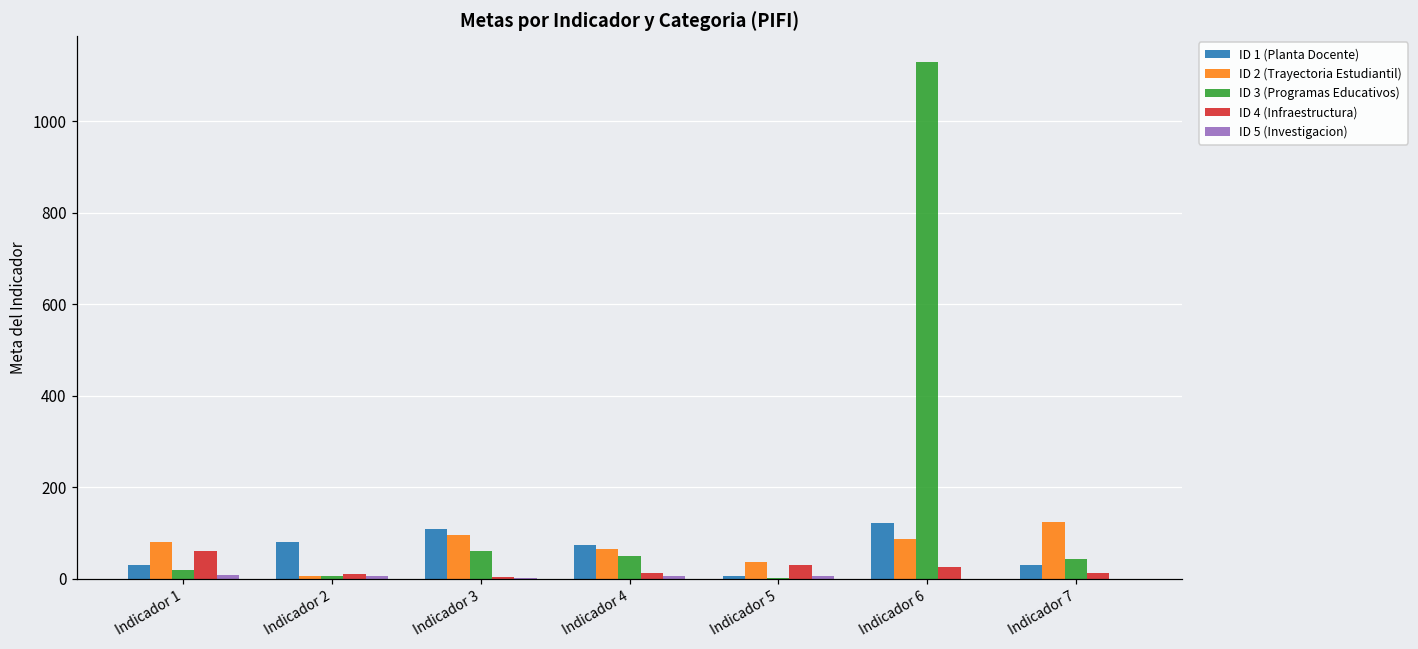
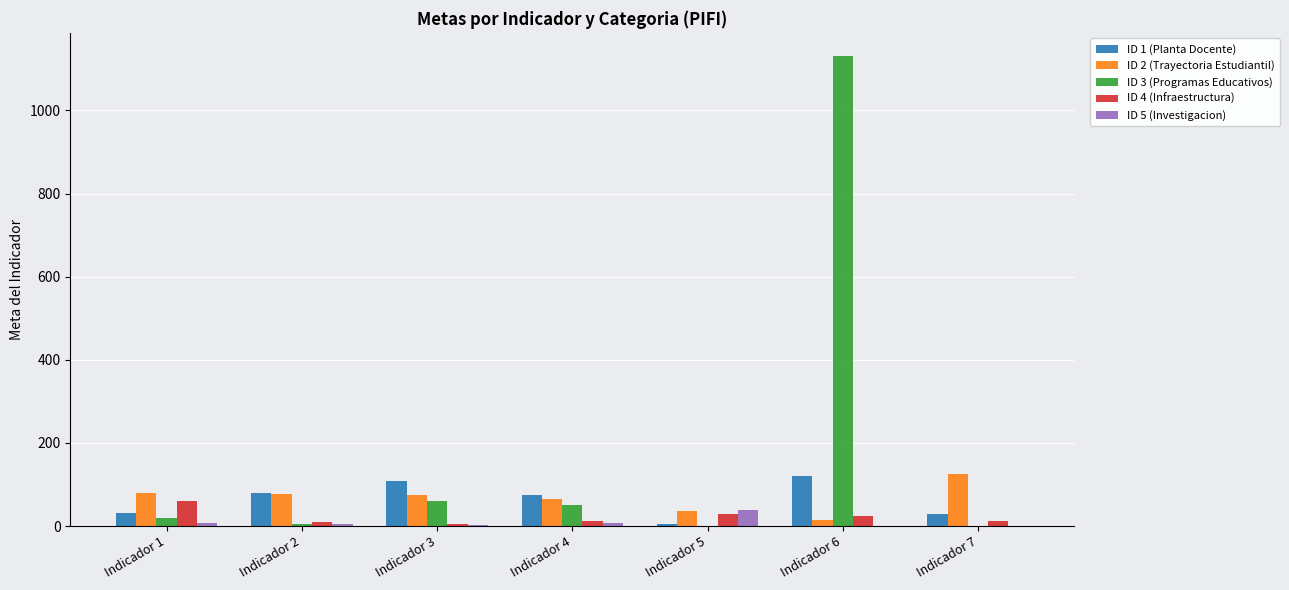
  {
    "ID 1 (Planta Docente)": {
      "Indicador 1": 30,
      "Indicador 2": 80,
      "Indicador 3": 110,
      "Indicador 4": 70,
      "Indicador 6": 120,
      "Indicador 7": 30
    },
    "ID 2 (Trayectoria Estudiantil)": {
      "Indicador 1": 80,
-     "Indicador 2": 10,
-     "Indicador 3": 100,
+     "Indicador 2": 80,
+     "Indicador 3": 80,
      "Indicador 4": 70,
      "Indicador 5": 40,
-     "Indicador 6": 90,
+     "Indicador 6": 20,
      "Indicador 7": 130
    },
    "ID 3 (Programas Educativos)": {
      "Indicador 1": 20,
      "Indicador 3": 60,
      "Indicador 4": 50,
      "Indicador 6": 1130,
-     "Indicador 7": 40
+     "Indicador 7": 0
    },
    "ID 4 (Infraestructura)": {
      "Indicador 1": 60,
      "Indicador 2": 10,
      "Indicador 4": 10,
      "Indicador 5": 30,
      "Indicador 6": 30,
      "Indicador 7": 10
    },
    "ID 5 (Investigacion)": {
      "Indicador 1": 10,
      "Indicador 4": 10,
-     "Indicador 5": 10,
+     "Indicador 5": 40,
      "Indicador 6": 0,
      "Indicador 7": 0
    }
  }
